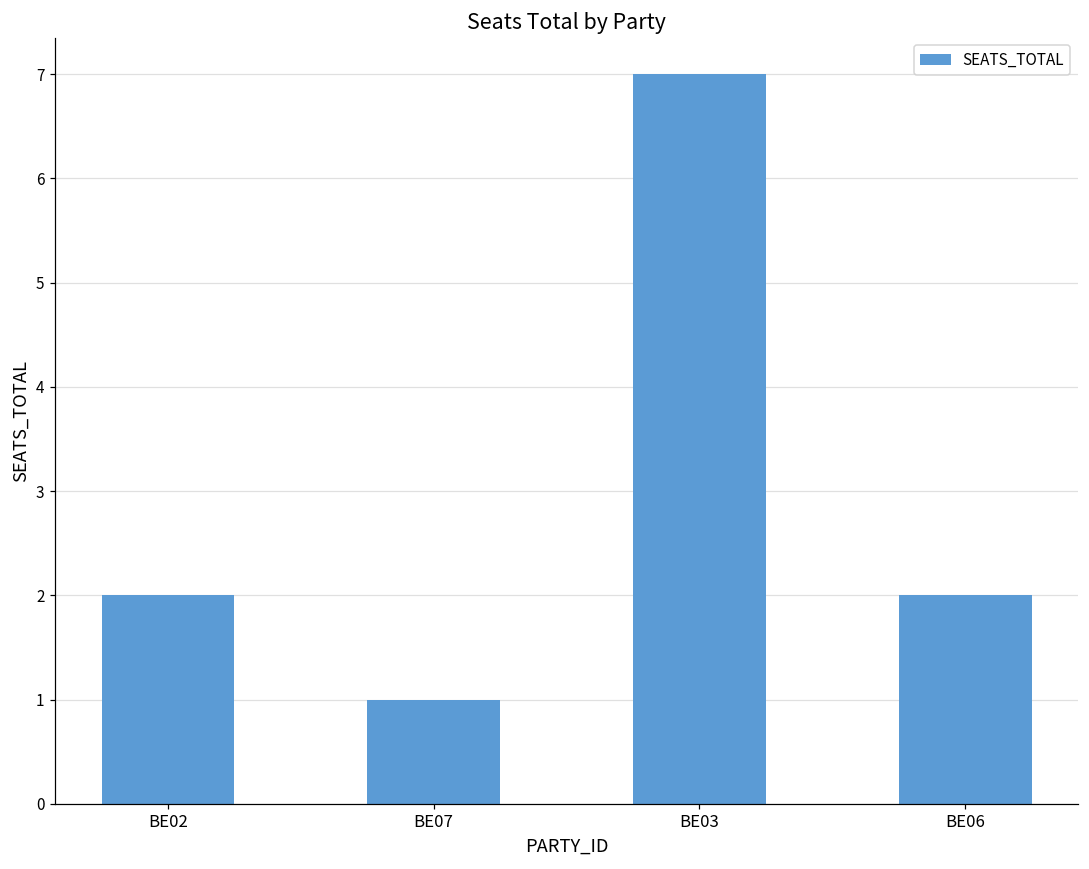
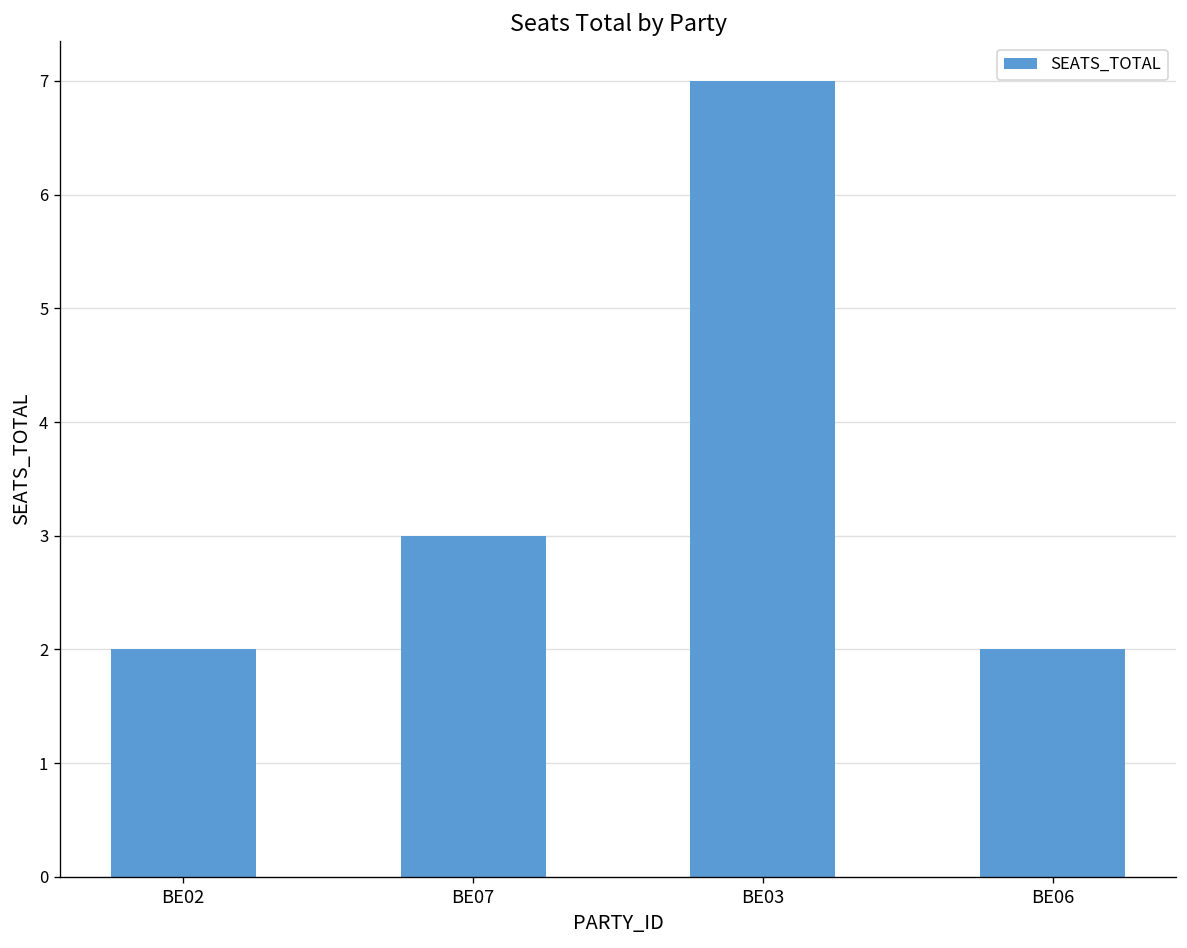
  {
    "BE02": 2,
-   "BE07": 1,
+   "BE07": 3,
    "BE03": 7,
    "BE06": 2
  }
